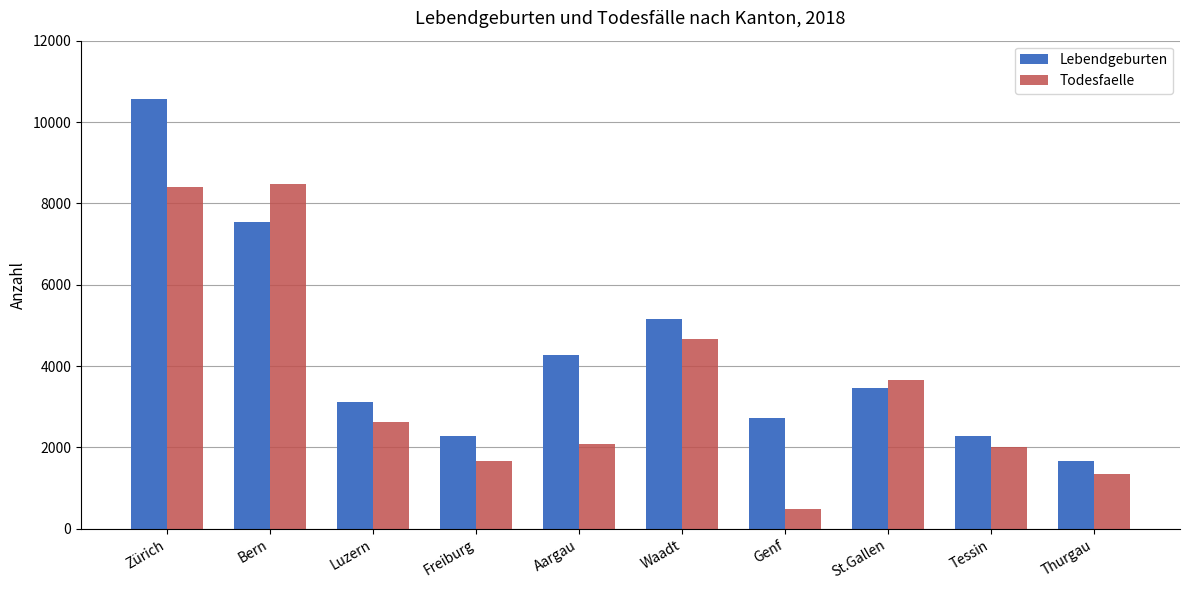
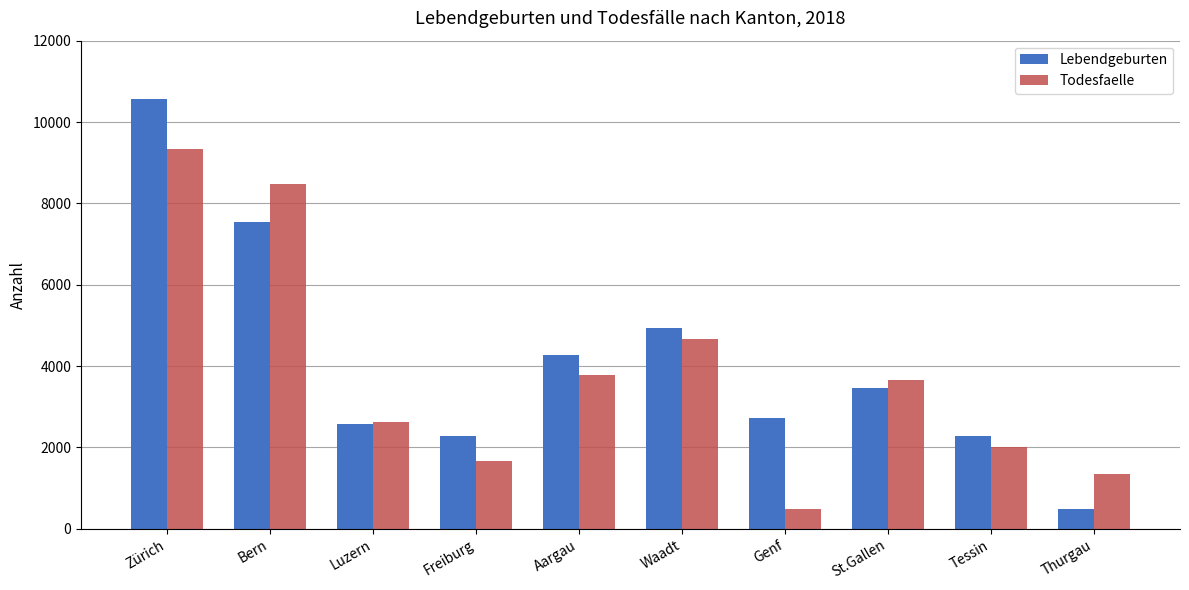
  {
    "Lebendgeburten": {
      "Zürich": 10600,
      "Bern": 7600,
-     "Luzern": 3100,
+     "Luzern": 2600,
      "Freiburg": 2300,
      "Aargau": 4300,
-     "Waadt": 5100,
+     "Waadt": 4900,
      "Genf": 2700,
      "St.Gallen": 3500,
      "Tessin": 2300,
-     "Thurgau": 1700
+     "Thurgau": 500
    },
    "Todesfaelle": {
-     "Zürich": 8400,
+     "Zürich": 9300,
      "Bern": 8500,
      "Luzern": 2600,
      "Freiburg": 1700,
-     "Aargau": 2100,
+     "Aargau": 3800,
      "Waadt": 4700,
      "Genf": 500,
      "St.Gallen": 3700,
      "Tessin": 2000,
      "Thurgau": 1400
    }
  }
